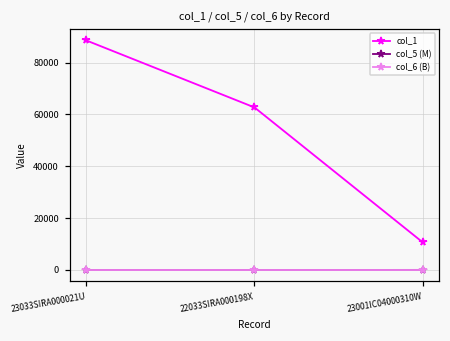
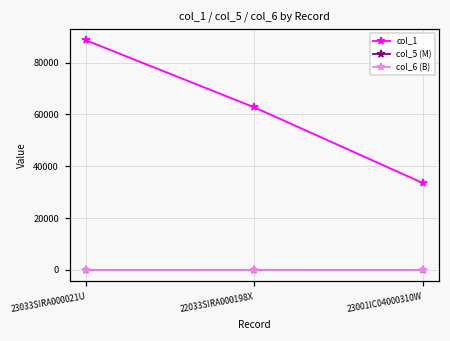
  {
    "col_1": {
      "23033SIRA000021U": 89000,
      "22033SIRA000198X": 63000,
-     "23001IC04000310W": 11000
+     "23001IC04000310W": 34000
    },
    "col_6 (B)": {
      "23033SIRA000021U": 0,
      "22033SIRA000198X": 0,
      "23001IC04000310W": 0
    }
  }
